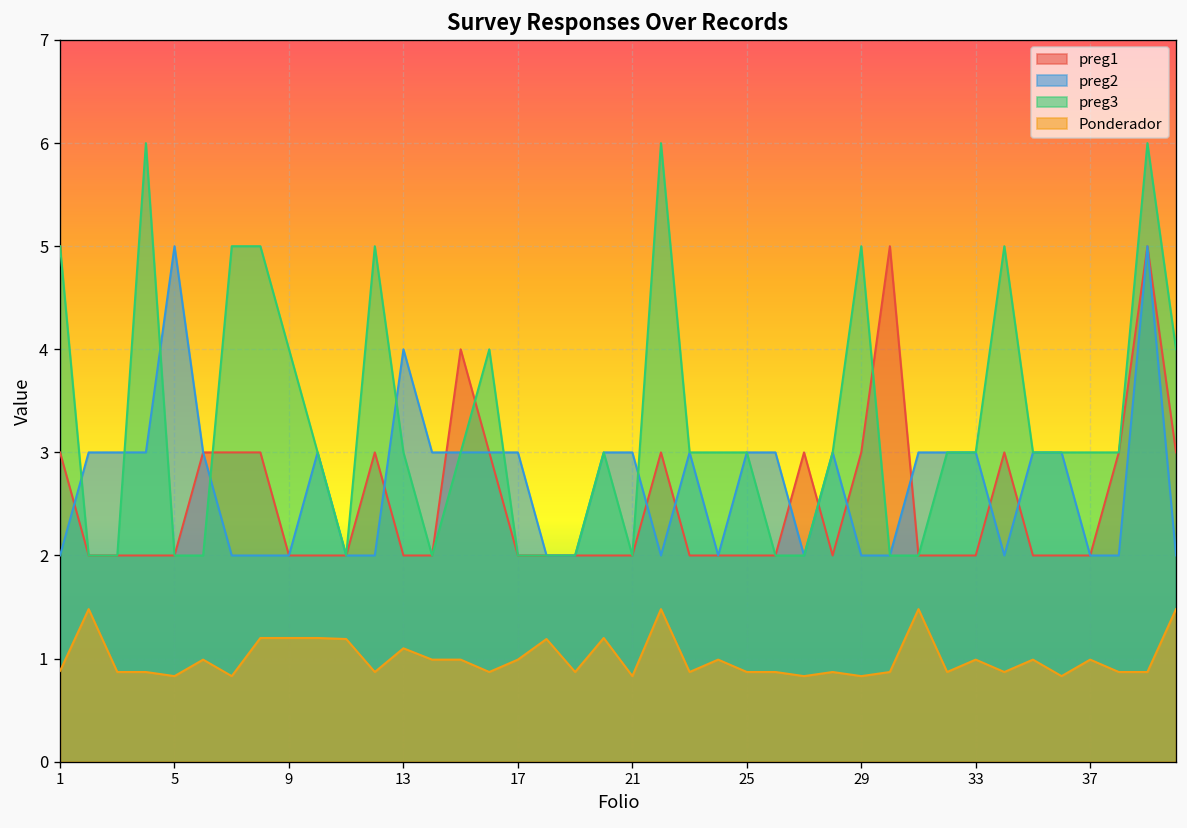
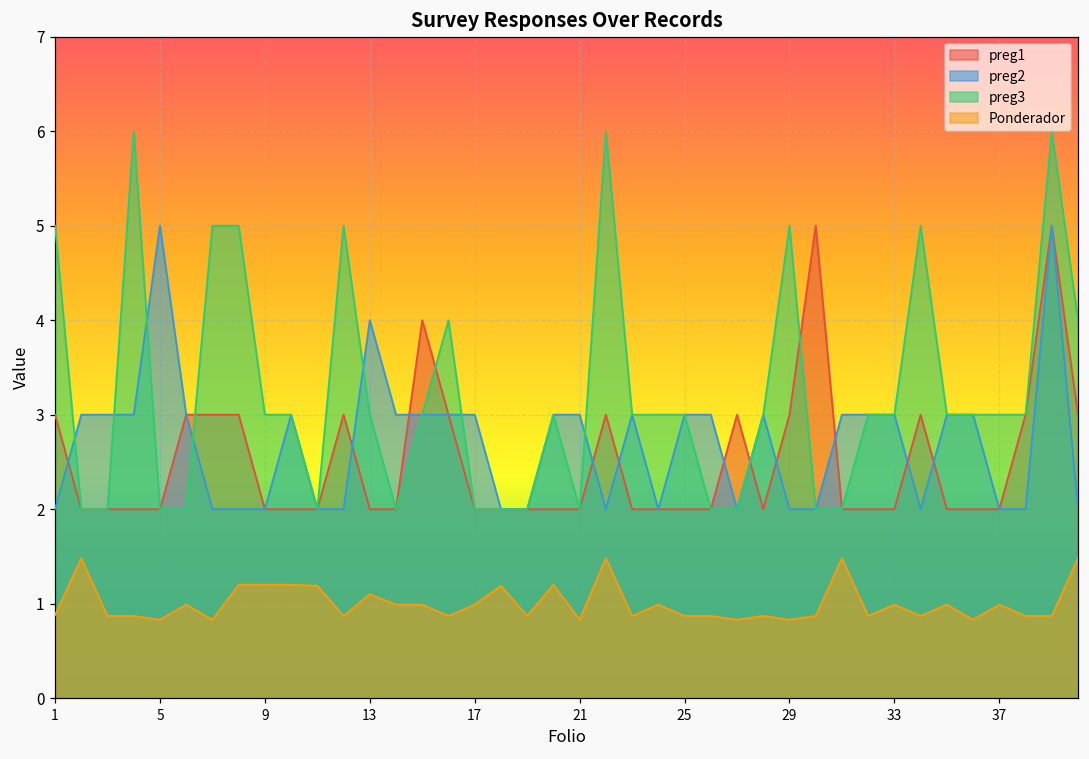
  {
    "preg1": {
      "1": 3,
      "13": 2,
      "25": 2,
      "29": 3,
      "33": 2
    },
    "preg2": {
      "1": 2,
      "5": 5,
      "13": 4,
      "17": 3,
      "21": 3,
      "29": 2
    },
    "preg3": {
      "1": 5,
-     "9": 4,
+     "9": 3,
      "13": 3,
      "29": 5,
      "37": 3
    },
    "Ponderador": {
      "1": 0.9,
      "5": 0.8,
      "9": 1.2,
      "13": 1.1,
      "17": 1,
      "21": 0.8,
      "25": 0.9,
      "29": 0.8,
      "33": 1,
      "37": 1
    }
  }
